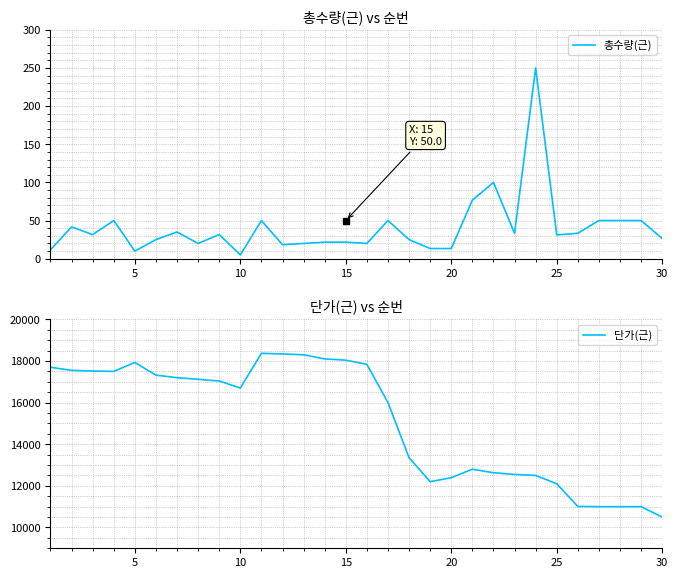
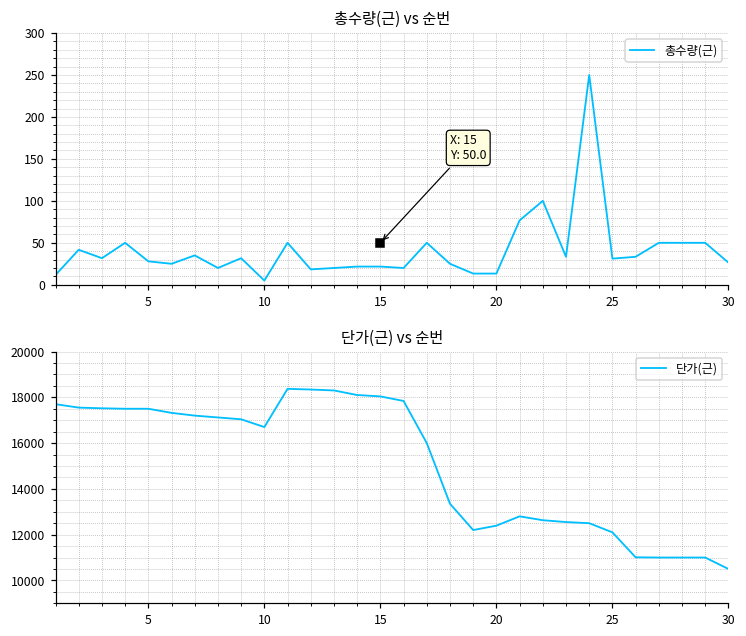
  {
    "총수량(근) vs 순번": {
      "총수량(근)": {
-       "5": 10,
+       "5": 30,
        "10": 10,
        "15": 20,
        "20": 10,
        "25": 30,
        "30": 30
      }
    },
    "단가(근) vs 순번": {
-     "5": 17900,
+     "5": 17500,
      "10": 16700,
      "15": 18000,
      "20": 12400,
      "25": 12100,
      "30": 10500
    }
  }
